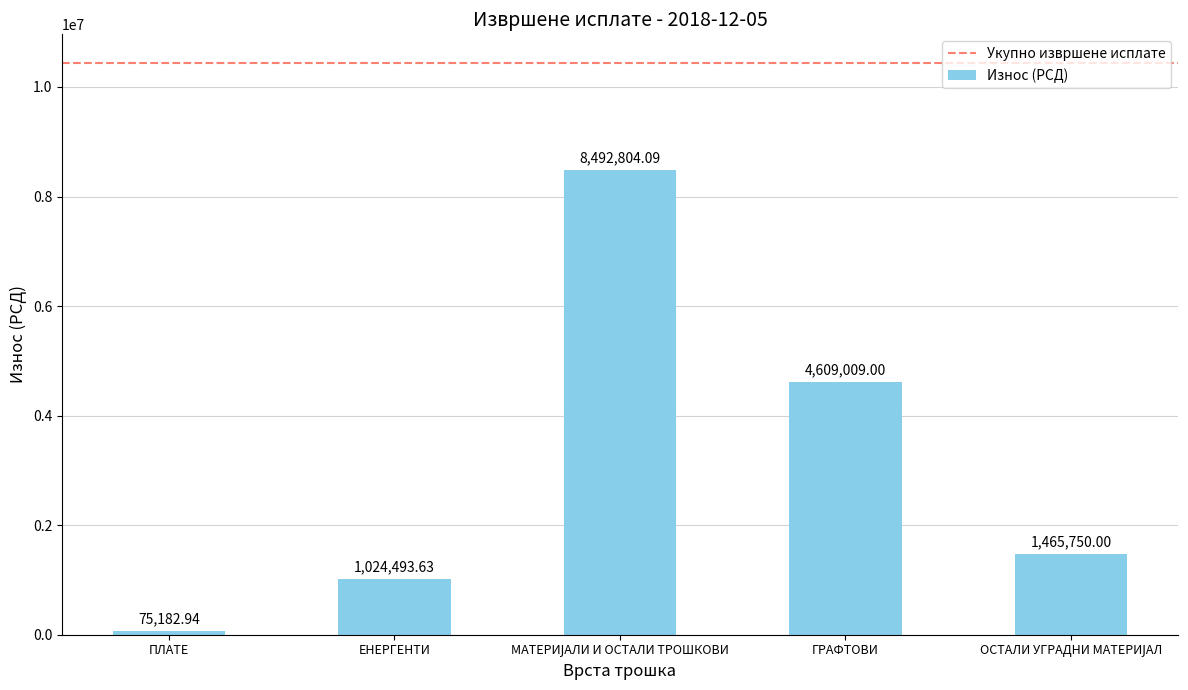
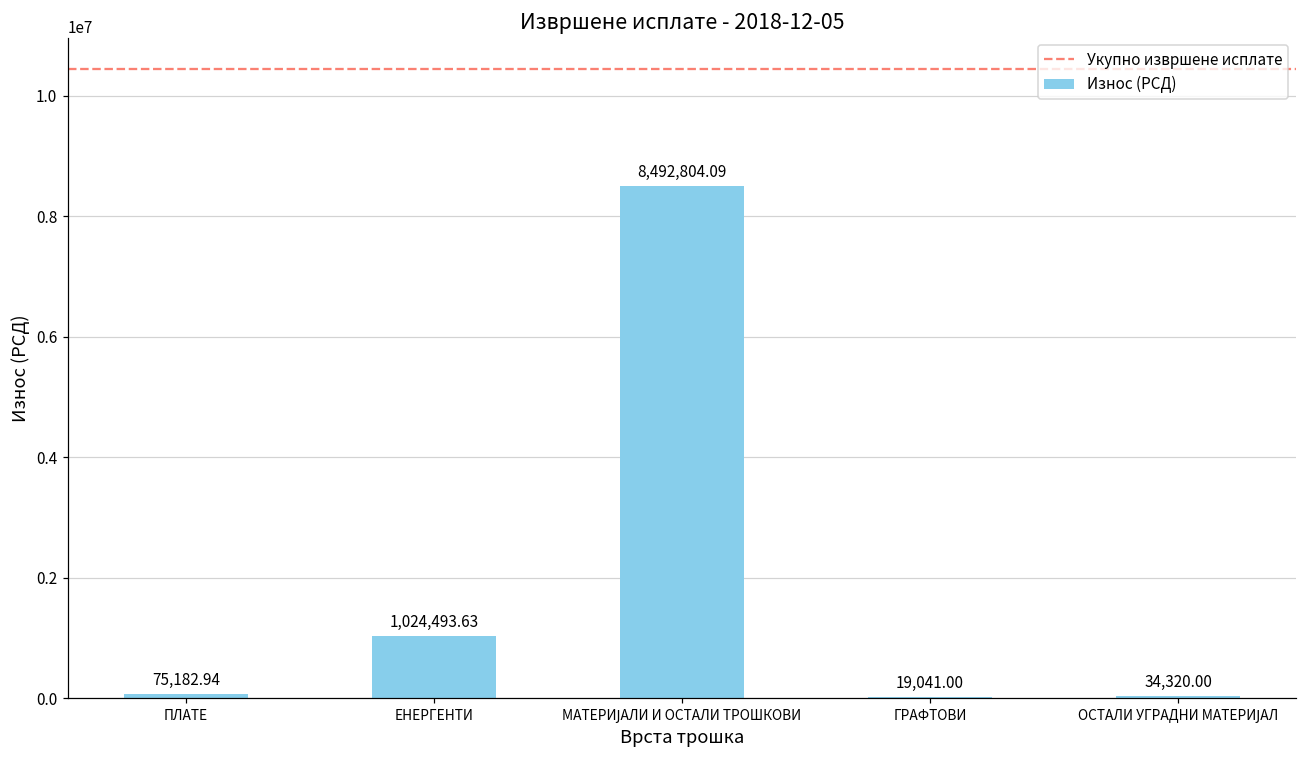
  {
    "ПЛАТЕ": "75,182.94",
    "ЕНЕРГЕНТИ": "1,024,493.63",
    "МАТЕРИЈАЛИ И ОСТАЛИ ТРОШКОВИ": "8,492,804.09",
-   "ГРАФТОВИ": "4,609,009.00",
-   "ОСТАЛИ УГРАДНИ МАТЕРИЈАЛ": "1,465,750.00"
+   "ГРАФТОВИ": "19,041.00",
+   "ОСТАЛИ УГРАДНИ МАТЕРИЈАЛ": "34,320.00"
  }
